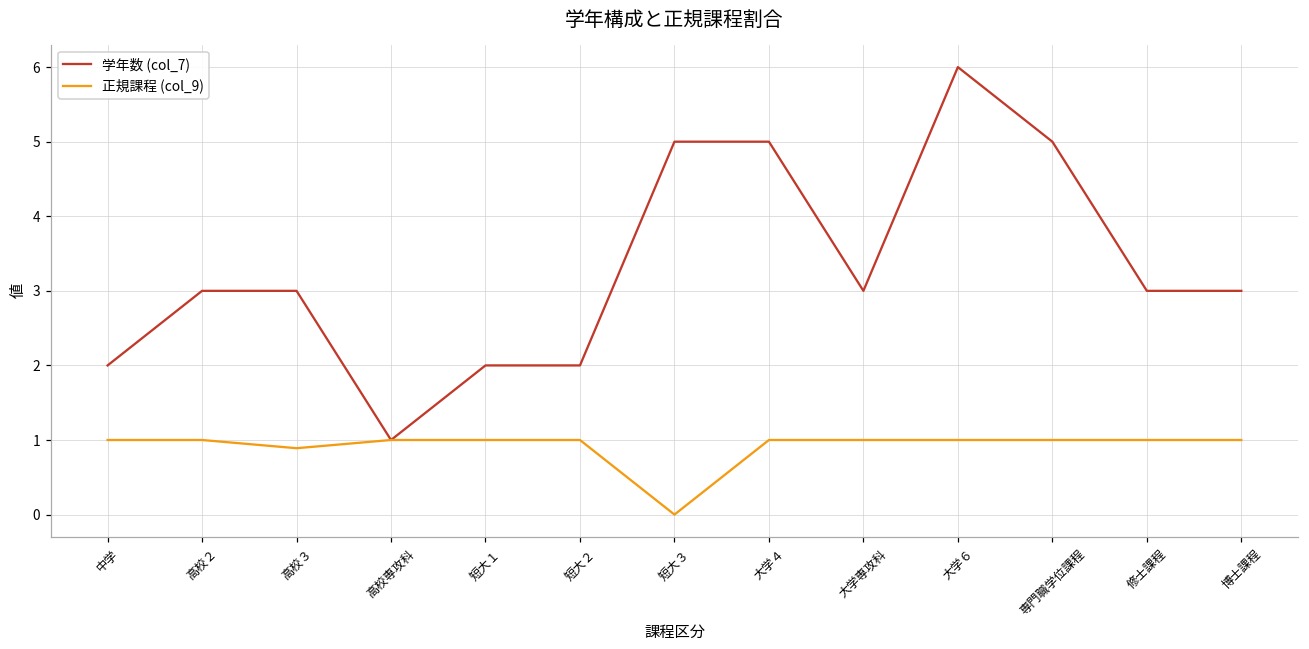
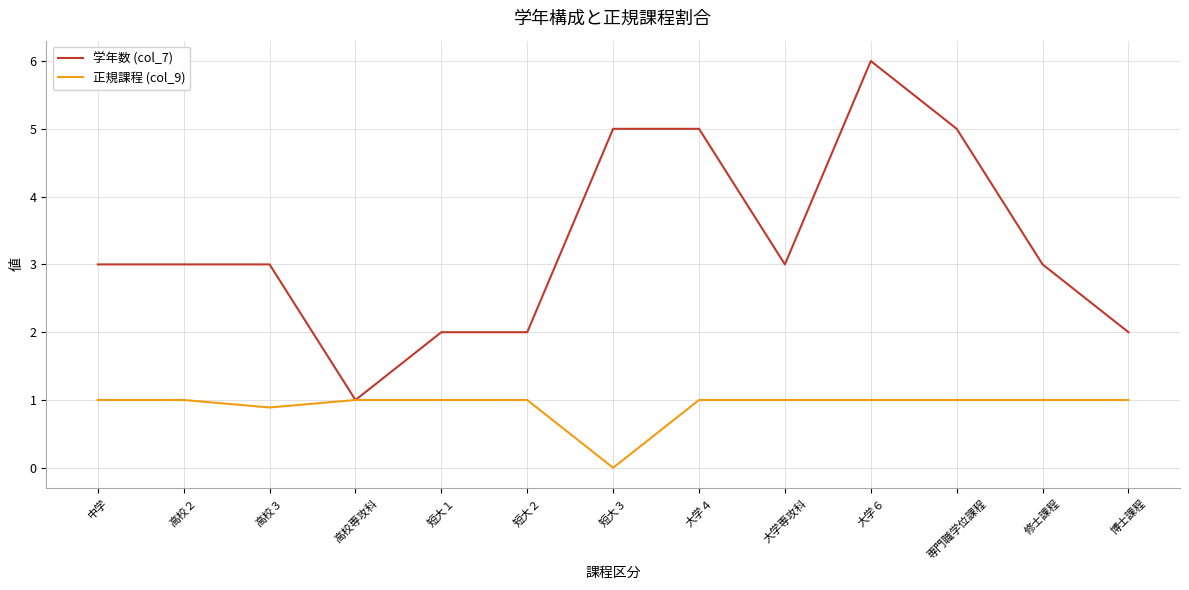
  {
    "学年数 (col_7)": {
-     "中学": 2,
+     "中学": 3,
      "高校２": 3,
      "高校３": 3,
      "短大１": 2,
      "短大２": 2,
      "短大３": 5,
      "大学４": 5,
      "大学専攻科": 3,
      "大学６": 6,
      "専門職学位課程": 5,
      "修士課程": 3,
-     "博士課程": 3
+     "博士課程": 2
    },
    "正規課程 (col_9)": {
      "中学": 1,
      "高校２": 1,
      "高校３": 0.9,
      "短大１": 1,
      "短大２": 1,
      "短大３": 0,
      "大学４": 1,
      "大学専攻科": 1,
      "大学６": 1,
      "専門職学位課程": 1,
      "修士課程": 1,
      "博士課程": 1
    }
  }
